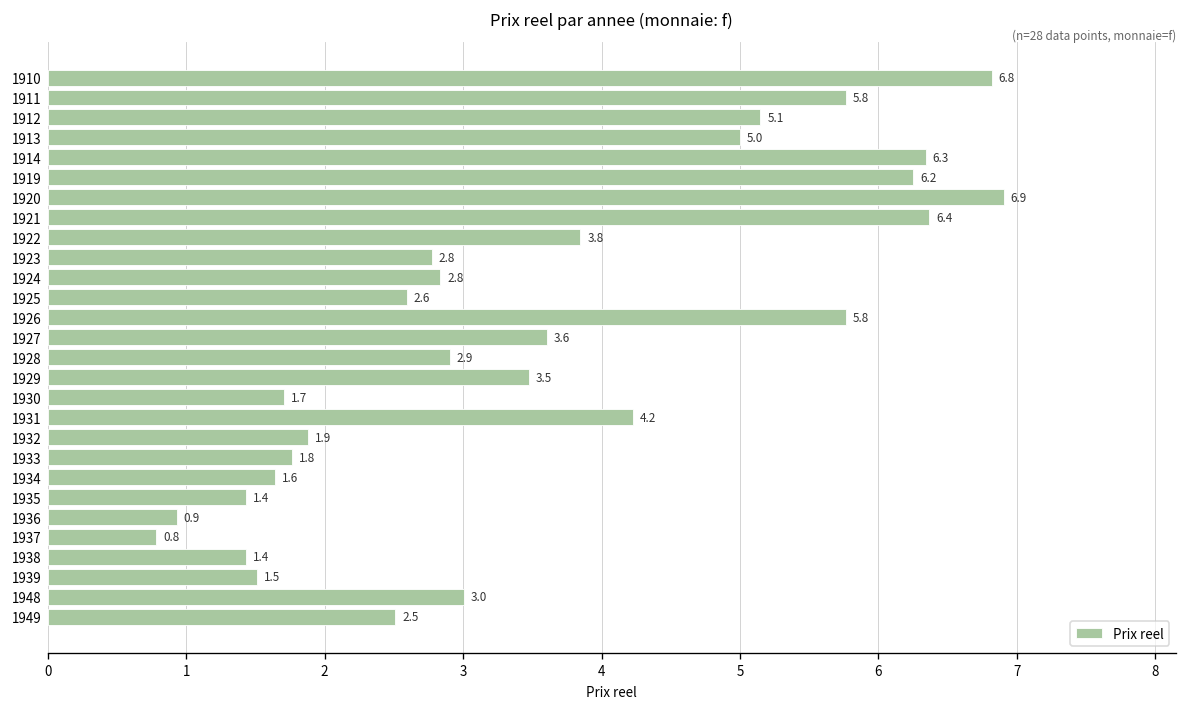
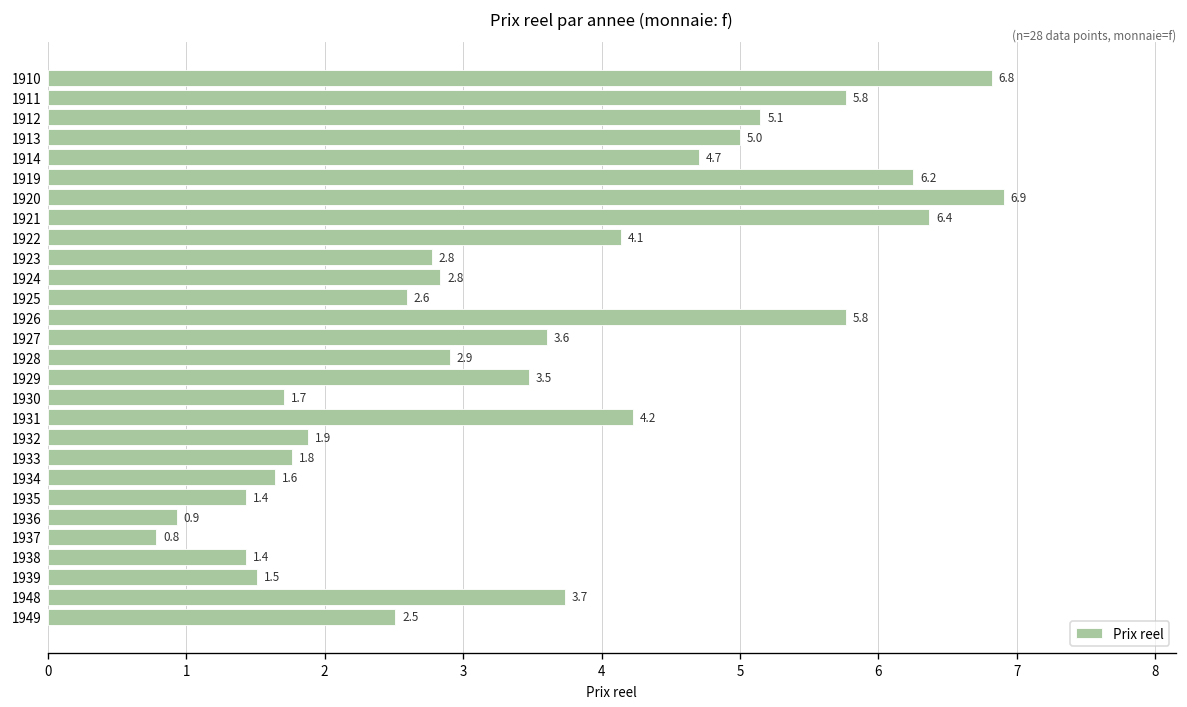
  {
    "1910": 6.8,
    "1911": 5.8,
    "1912": 5.1,
    "1913": 5.0,
-   "1914": 6.3,
+   "1914": 4.7,
    "1919": 6.2,
    "1920": 6.9,
    "1921": 6.4,
-   "1922": 3.8,
+   "1922": 4.1,
    "1923": 2.8,
    "1924": 2.8,
    "1925": 2.6,
    "1926": 5.8,
    "1927": 3.6,
    "1928": 2.9,
    "1929": 3.5,
    "1930": 1.7,
    "1931": 4.2,
    "1932": 1.9,
    "1933": 1.8,
    "1934": 1.6,
    "1935": 1.4,
    "1936": 0.9,
    "1937": 0.8,
    "1938": 1.4,
    "1939": 1.5,
-   "1948": 3.0,
+   "1948": 3.7,
    "1949": 2.5
  }
